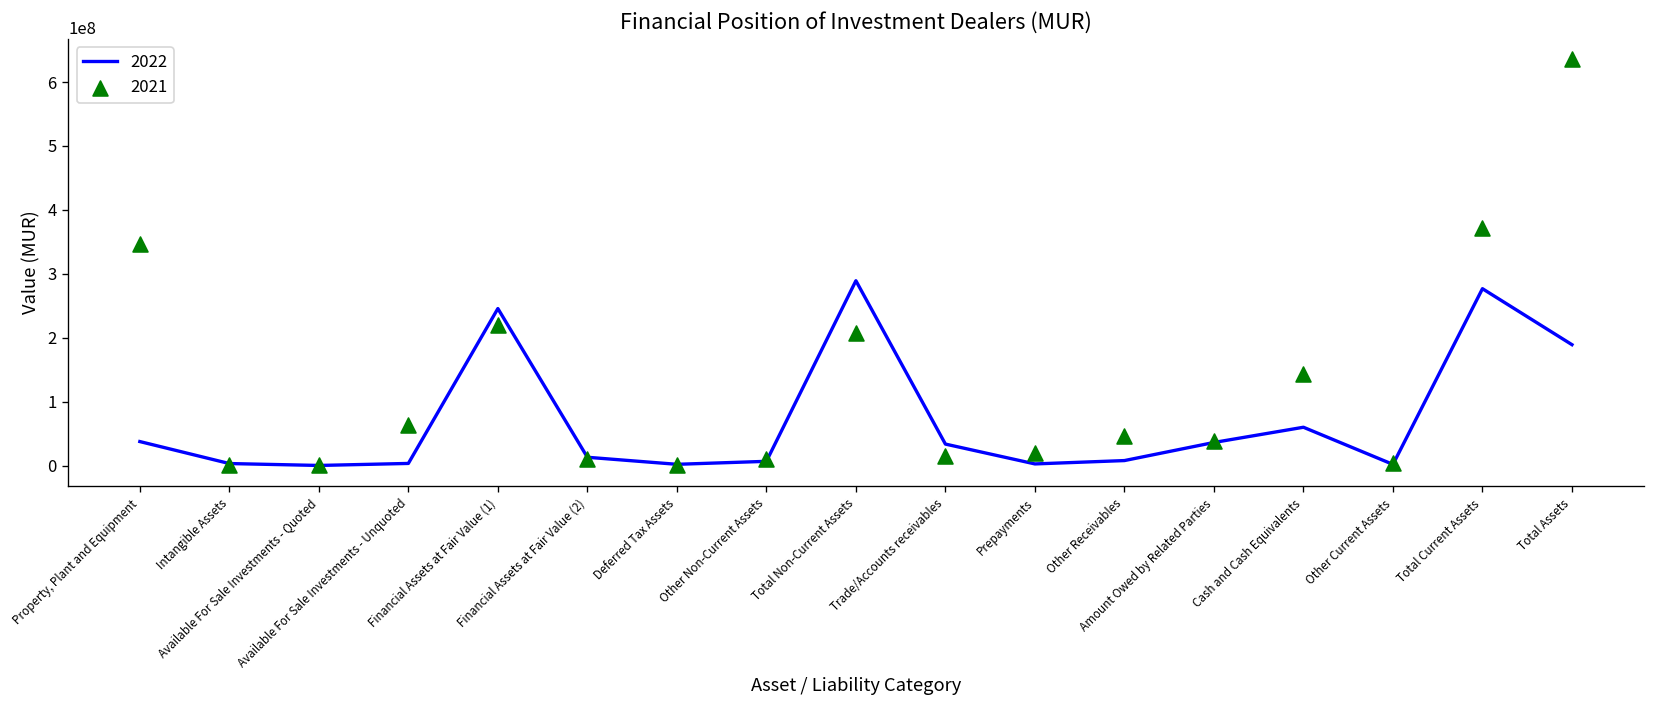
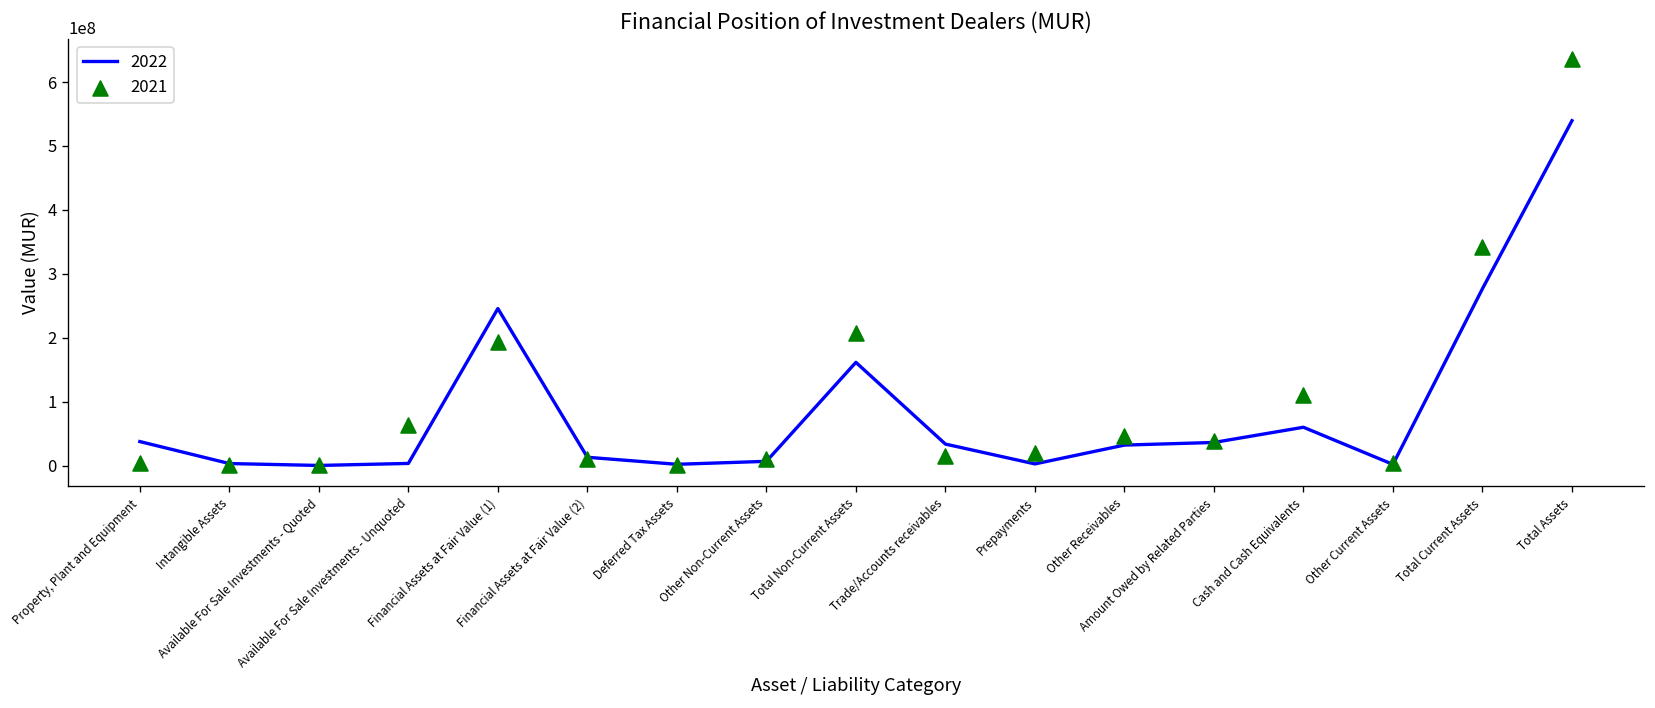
  {
    "2021": {
-     "Property, Plant and Equipment": 350000000,
-     "Financial Assets at Fair Value (1)": 220000000,
-     "Cash and Cash Equivalents": 140000000,
-     "Total Current Assets": 370000000
+     "Property, Plant and Equipment": 0,
+     "Financial Assets at Fair Value (1)": 190000000,
+     "Cash and Cash Equivalents": 110000000,
+     "Total Current Assets": 340000000
    },
    "2022": {
      "Property, Plant and Equipment": 40000000,
      "Available For Sale Investments - Unquoted": 0,
      "Financial Assets at Fair Value (1)": 250000000,
-     "Total Non-Current Assets": 290000000,
+     "Total Non-Current Assets": 160000000,
      "Trade/Accounts receivables": 30000000,
      "Prepayments": 0,
-     "Other Receivables": 10000000,
+     "Other Receivables": 30000000,
      "Cash and Cash Equivalents": 60000000,
      "Total Current Assets": 280000000,
-     "Total Assets": 190000000
+     "Total Assets": 540000000
    }
  }
